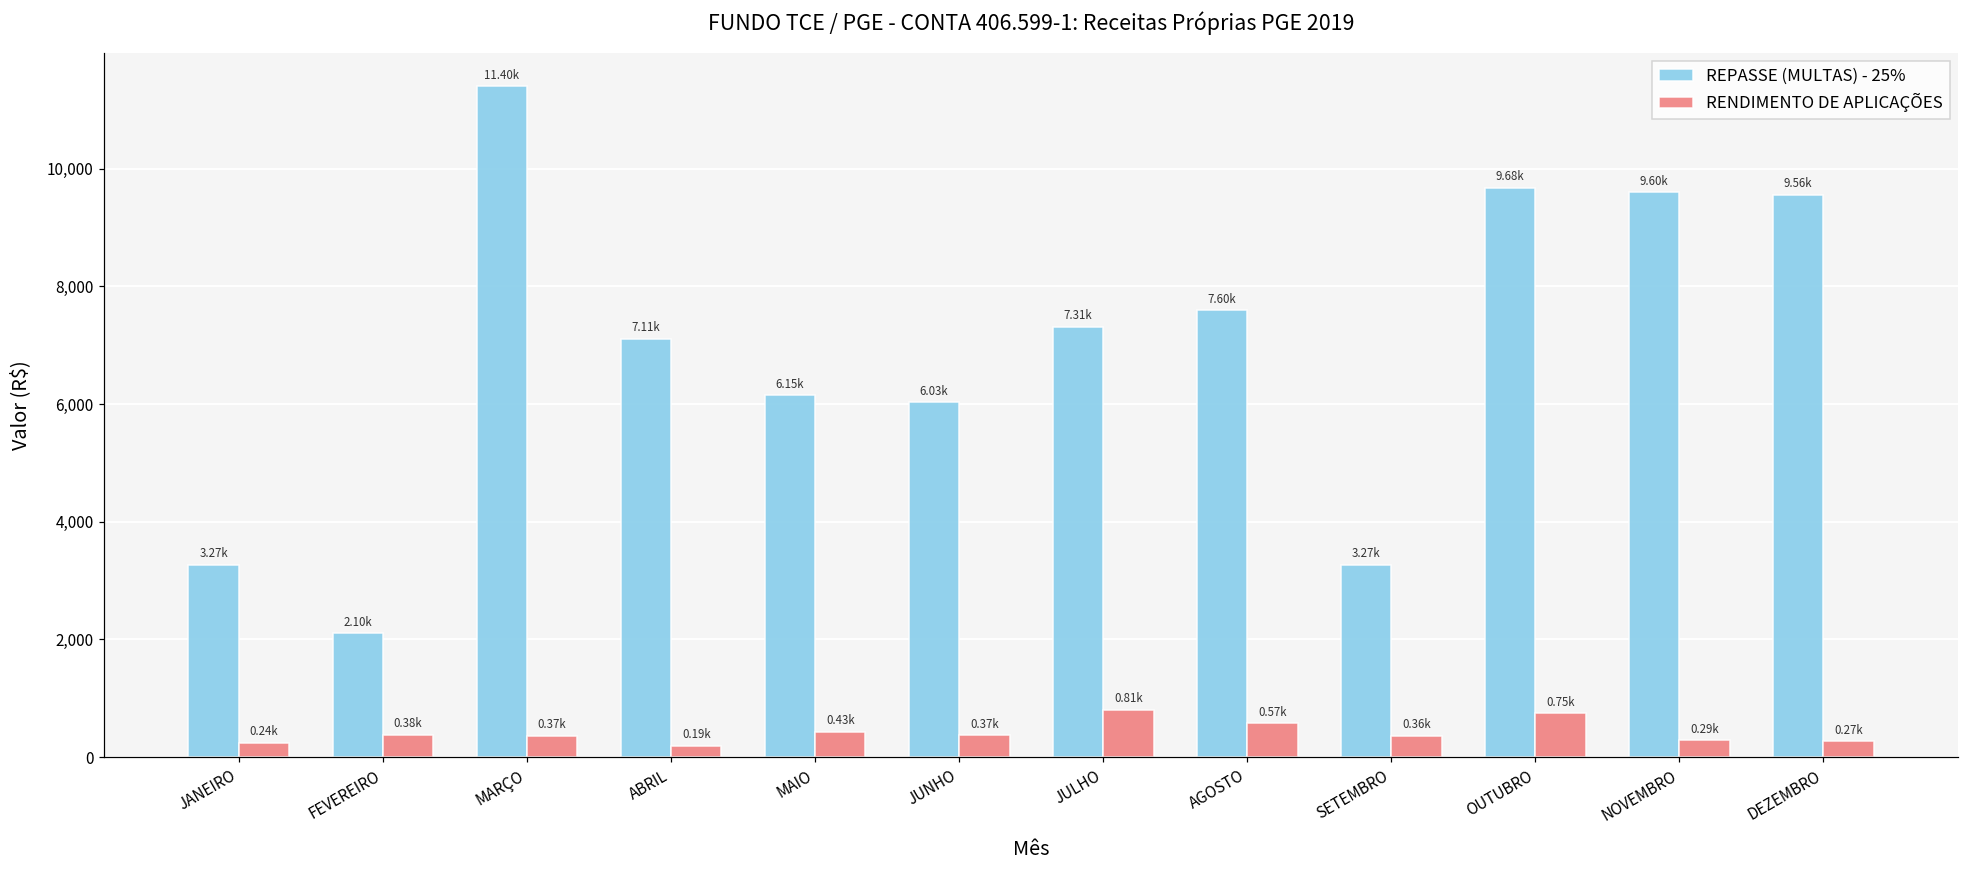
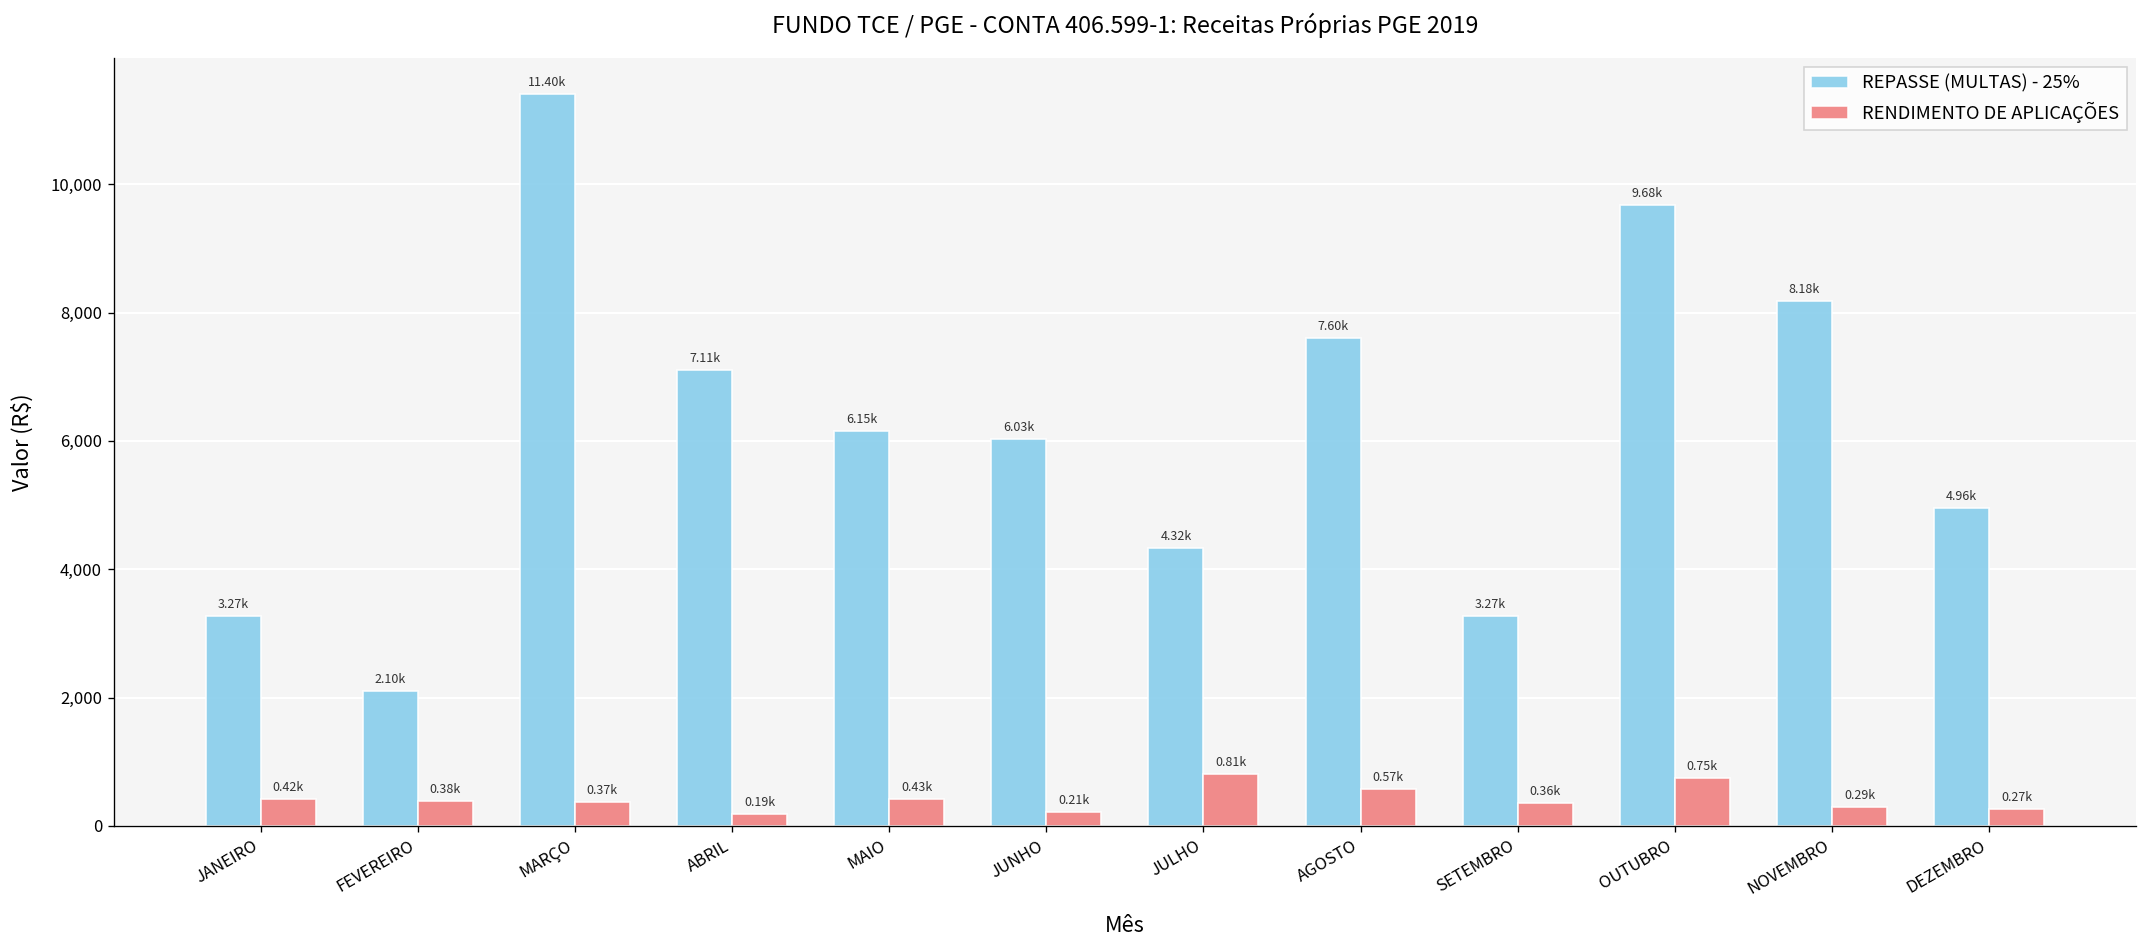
  {
    "REPASSE (MULTAS) - 25%": {
      "JANEIRO": "3.27k",
      "FEVEREIRO": "2.10k",
      "MARÇO": "11.40k",
      "ABRIL": "7.11k",
      "MAIO": "6.15k",
      "JUNHO": "6.03k",
-     "JULHO": "7.31k",
+     "JULHO": "4.32k",
      "AGOSTO": "7.60k",
      "SETEMBRO": "3.27k",
      "OUTUBRO": "9.68k",
-     "NOVEMBRO": "9.60k",
-     "DEZEMBRO": "9.56k"
+     "NOVEMBRO": "8.18k",
+     "DEZEMBRO": "4.96k"
    },
    "RENDIMENTO DE APLICAÇÕES": {
-     "JANEIRO": "0.24k",
+     "JANEIRO": "0.42k",
      "FEVEREIRO": "0.38k",
      "MARÇO": "0.37k",
      "ABRIL": "0.19k",
      "MAIO": "0.43k",
-     "JUNHO": "0.37k",
+     "JUNHO": "0.21k",
      "JULHO": "0.81k",
      "AGOSTO": "0.57k",
      "SETEMBRO": "0.36k",
      "OUTUBRO": "0.75k",
      "NOVEMBRO": "0.29k",
      "DEZEMBRO": "0.27k"
    }
  }
